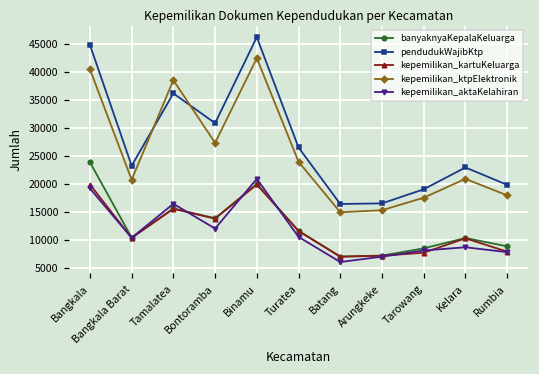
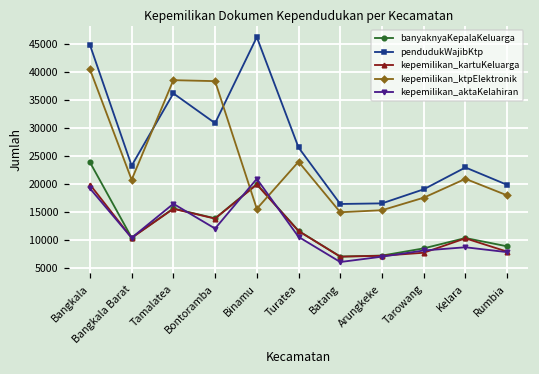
  {
    "banyaknyaKepalaKeluarga": {
      "Bangkala": 24000,
      "Rumbia": 9000
    },
    "kepemilikan_kartuKeluarga": {
      "Bangkala": 20000
    },
    "kepemilikan_ktpElektronik": {
      "Bangkala": 40000,
      "Bangkala Barat": 21000,
      "Tamalatea": 39000,
-     "Bontoramba": 27000,
-     "Binamu": 42000,
+     "Bontoramba": 38000,
+     "Binamu": 16000,
      "Turatea": 24000,
      "Batang": 15000,
      "Arungkeke": 15000,
      "Tarowang": 18000,
      "Kelara": 21000,
      "Rumbia": 18000
    }
  }
